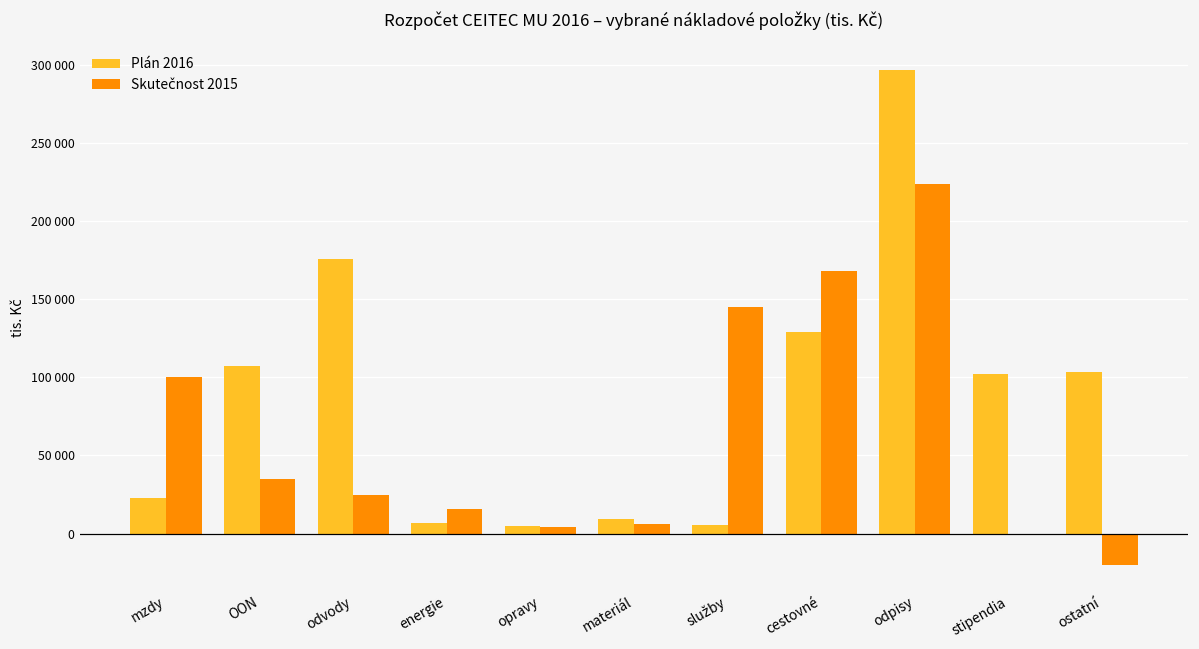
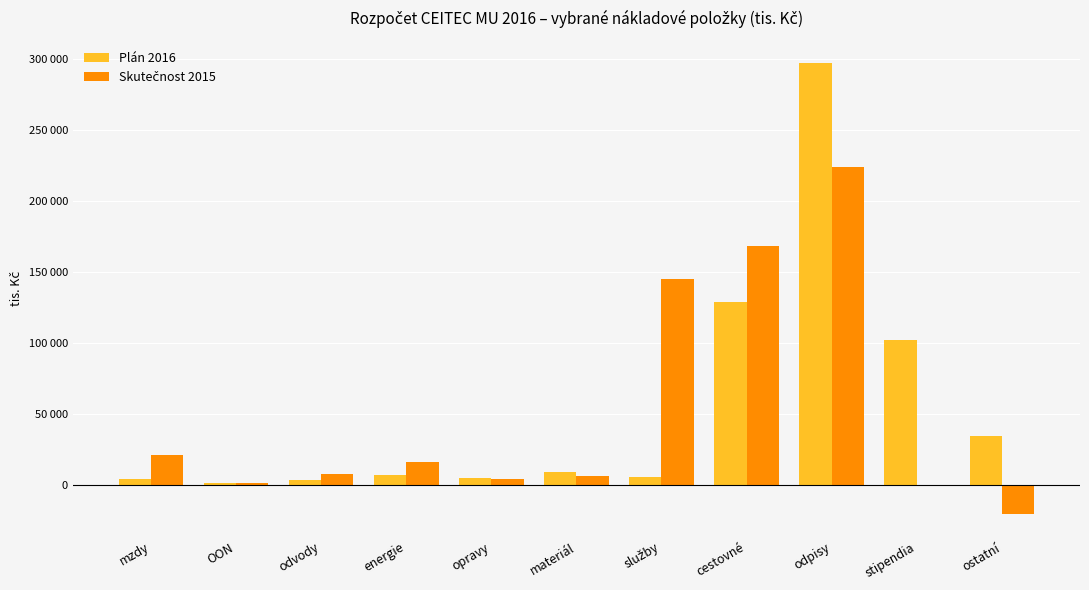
  {
    "Plán 2016": {
-     "mzdy": 23000,
-     "OON": 107000,
-     "odvody": 176000,
+     "mzdy": 4000,
+     "OON": 1000,
+     "odvody": 4000,
      "energie": 7000,
      "opravy": 5000,
      "materiál": 9000,
      "služby": 6000,
      "cestovné": 129000,
      "odpisy": 297000,
      "stipendia": 102000,
-     "ostatní": 103000
+     "ostatní": 34000
    },
    "Skutečnost 2015": {
-     "mzdy": 100000,
-     "OON": 35000,
-     "odvody": 24000,
+     "mzdy": 21000,
+     "OON": 1000,
+     "odvody": 8000,
      "energie": 16000,
      "opravy": 4000,
      "materiál": 6000,
      "služby": 145000,
      "cestovné": 168000,
      "odpisy": 224000,
      "stipendia": 0,
      "ostatní": -20000
    }
  }
